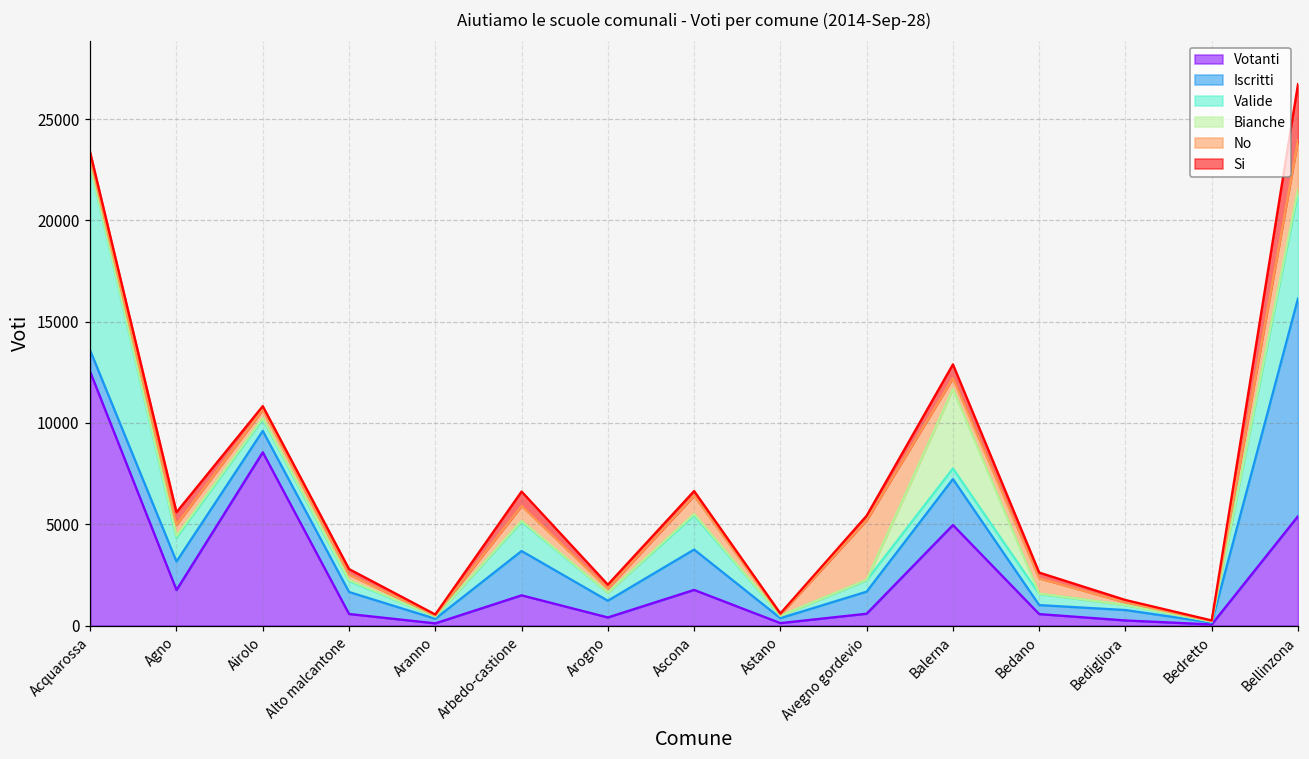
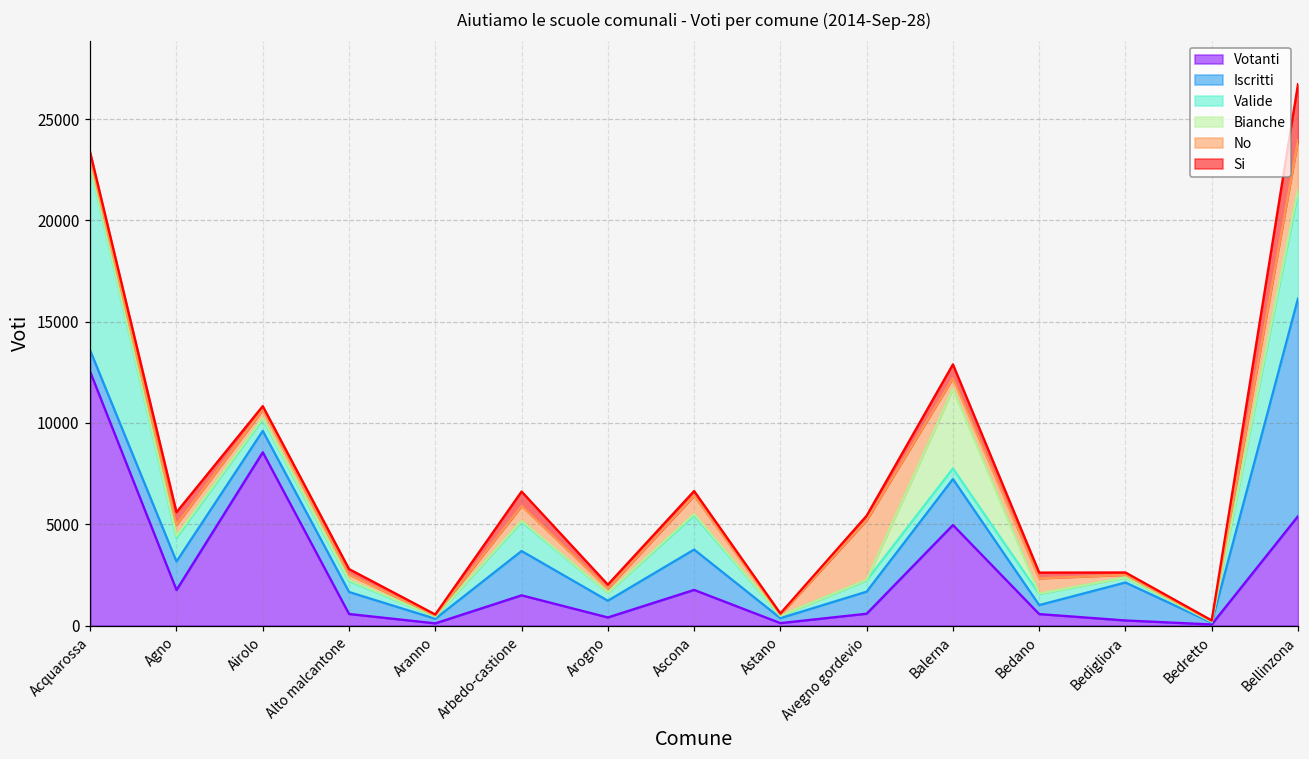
  {
    "Votanti": {
      "Acquarossa": 12500,
      "Agno": 1800,
      "Airolo": 8600,
      "Alto malcantone": 600,
      "Aranno": 100,
      "Arbedo-castione": 1500,
      "Arogno": 400,
      "Ascona": 1800,
      "Astano": 100,
      "Avegno gordevio": 600,
      "Balerna": 5000,
      "Bedano": 600,
      "Bedigliora": 300,
      "Bellinzona": 5400
    },
    "Iscritti": {
      "Acquarossa": 1100,
      "Agno": 1400,
      "Airolo": 1100,
      "Alto malcantone": 1100,
      "Arbedo-castione": 2200,
      "Arogno": 800,
      "Ascona": 2000,
      "Avegno gordevio": 1100,
      "Balerna": 2300,
      "Bedano": 400,
-     "Bedigliora": 500,
+     "Bedigliora": 1900,
      "Bellinzona": 10700
    },
    "Valide": {
      "Balerna": 500,
      "Bellinzona": 5200
    },
    "Bianche": {
      "Balerna": 3900,
      "Bellinzona": 200
    },
    "No": {
      "Acquarossa": 300,
      "Agno": 600,
      "Airolo": 400,
      "Alto malcantone": 300,
      "Arbedo-castione": 700,
      "Arogno": 200,
      "Ascona": 900,
      "Avegno gordevio": 2900,
      "Balerna": 500,
      "Bedano": 800,
      "Bellinzona": 2400
    },
    "Si": {
      "Acquarossa": 300,
      "Agno": 600,
      "Airolo": 200,
      "Alto malcantone": 300,
      "Arbedo-castione": 700,
      "Arogno": 200,
      "Ascona": 200,
      "Avegno gordevio": 200,
      "Balerna": 700,
      "Bedano": 300,
      "Bellinzona": 2800
    }
  }
